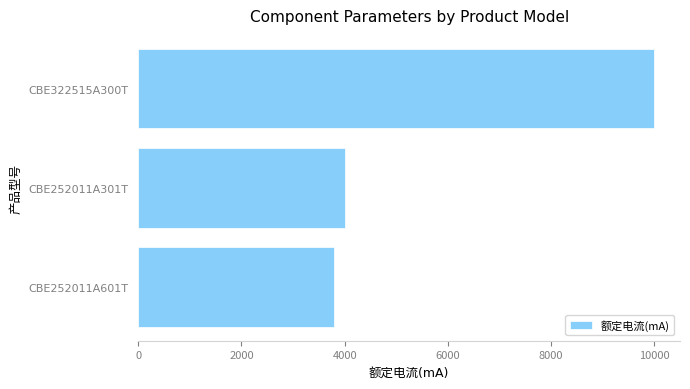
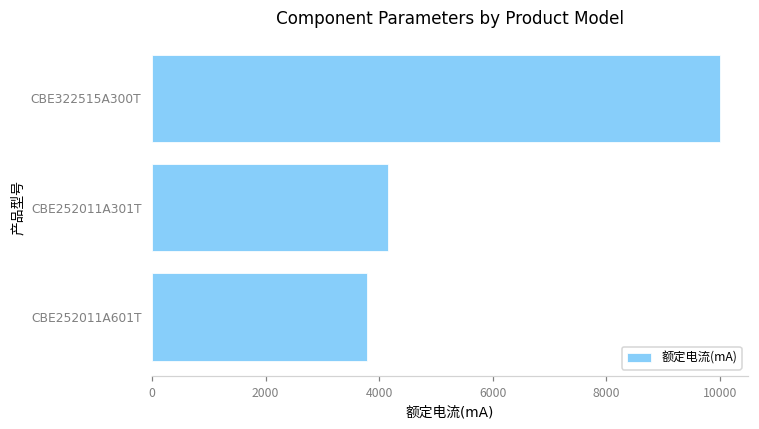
  {
    "CBE322515A300T": 10000,
-   "CBE252011A301T": 4000,
+   "CBE252011A301T": 4200,
    "CBE252011A601T": 3800
  }
